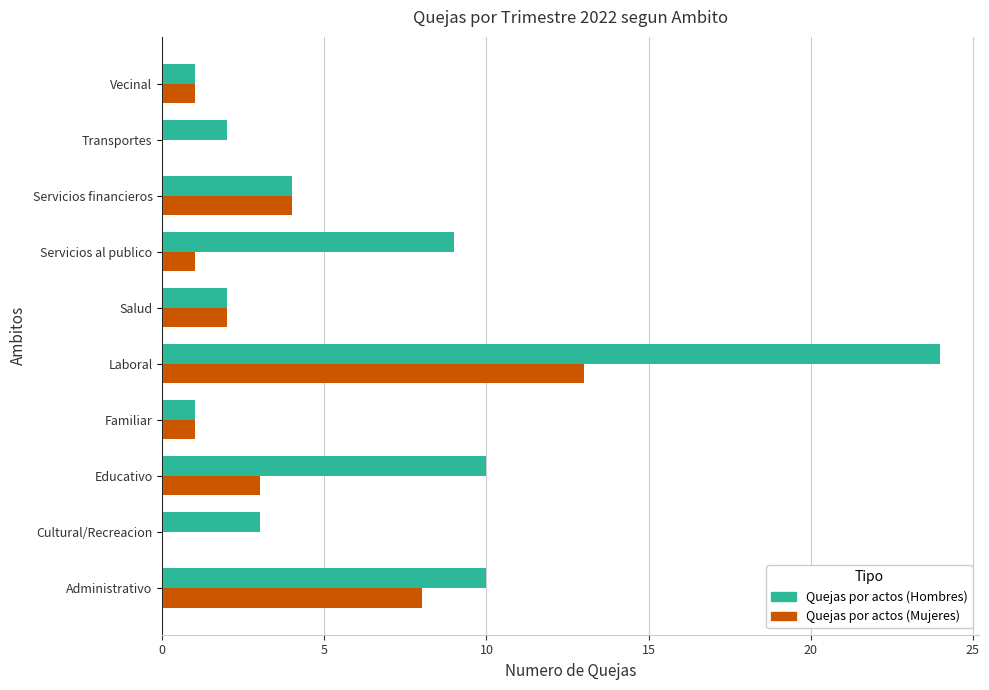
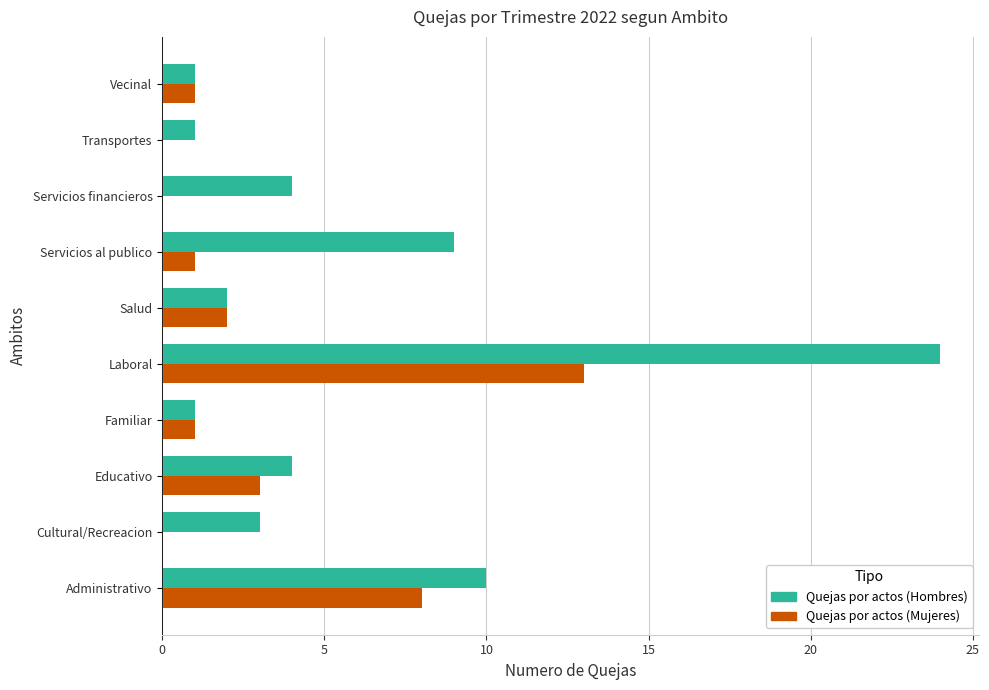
  {
    "Quejas por actos (Hombres)": {
      "Vecinal": 1,
-     "Transportes": 2,
+     "Transportes": 1,
      "Servicios financieros": 4,
      "Servicios al publico": 9,
      "Salud": 2,
      "Laboral": 24,
      "Familiar": 1,
-     "Educativo": 10,
+     "Educativo": 4,
      "Cultural/Recreacion": 3,
      "Administrativo": 10
    },
    "Quejas por actos (Mujeres)": {
      "Vecinal": 1,
      "Transportes": 0,
-     "Servicios financieros": 4,
+     "Servicios financieros": 0,
      "Servicios al publico": 1,
      "Salud": 2,
      "Laboral": 13,
      "Familiar": 1,
      "Educativo": 3,
      "Cultural/Recreacion": 0,
      "Administrativo": 8
    }
  }
